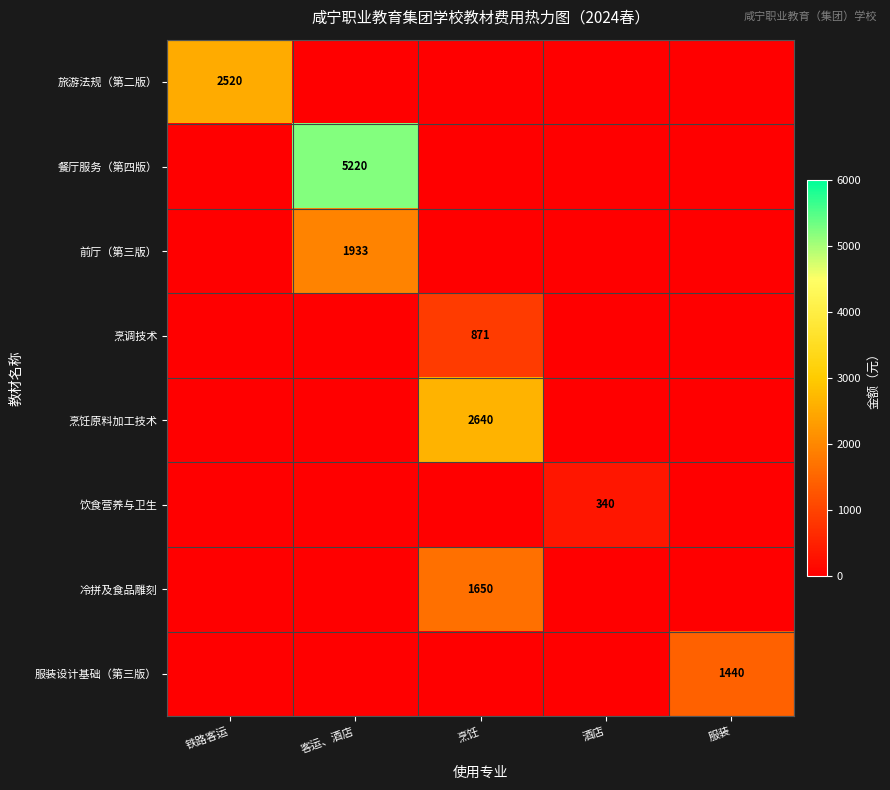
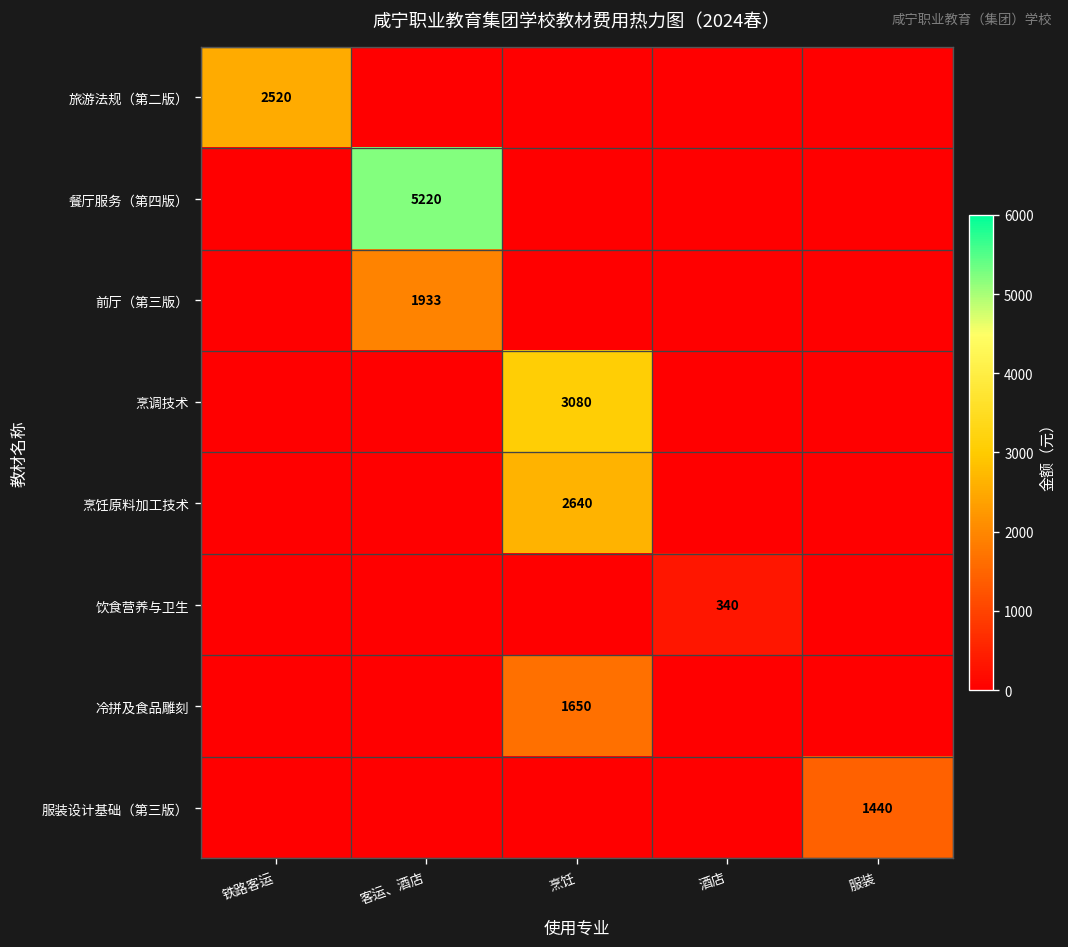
  {
    "旅游法规（第二版）": {
      "铁路客运": 2520
    },
    "餐厅服务（第四版）": {
      "客运、酒店": 5220
    },
    "前厅（第三版）": {
      "客运、酒店": 1933
    },
    "烹调技术": {
-     "烹饪": 871
+     "烹饪": 3080
    },
    "烹饪原料加工技术": {
      "烹饪": 2640
    },
    "饮食营养与卫生": {
      "酒店": 340
    },
    "冷拼及食品雕刻": {
      "烹饪": 1650
    },
    "服装设计基础（第三版）": {
      "服装": 1440
    }
  }
